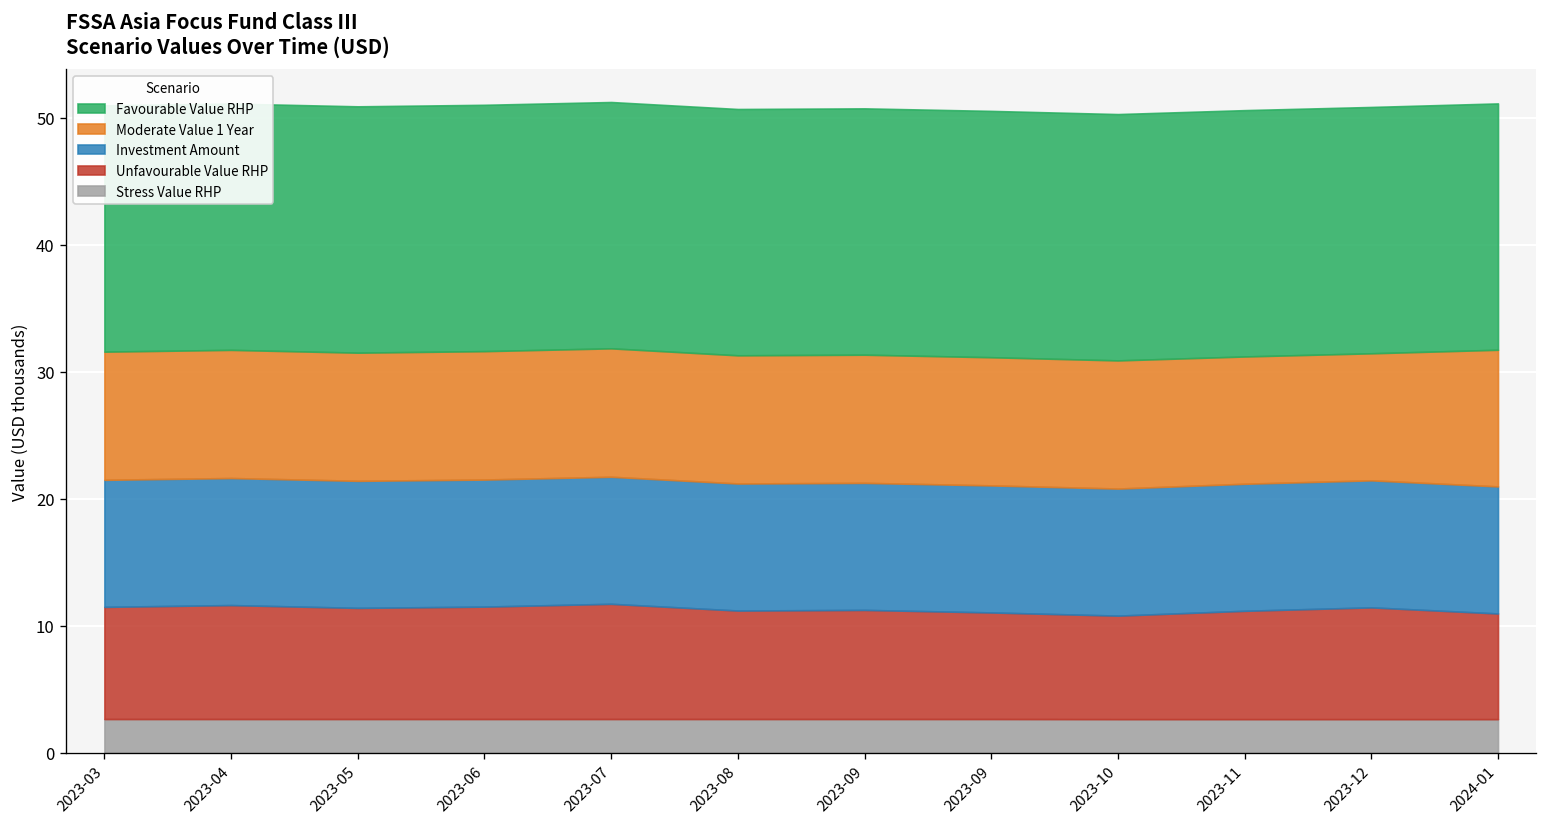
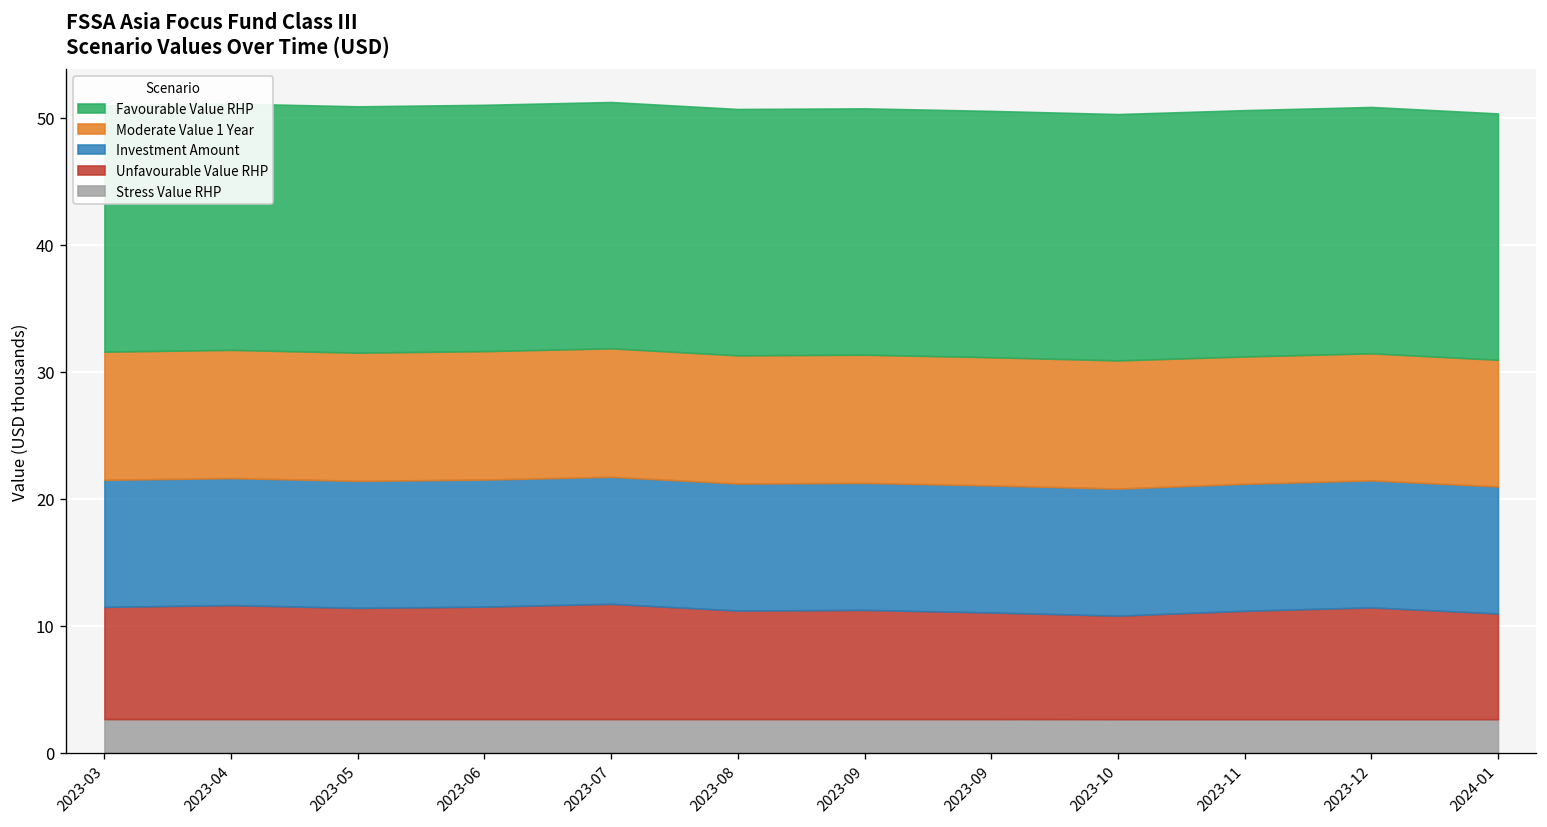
  {
    "Stress Value RHP": {
      "2023-03": 2.7,
      "2023-04": 2.7,
      "2023-05": 2.7,
      "2023-06": 2.7,
      "2023-07": 2.7,
      "2023-08": 2.7,
      "2023-10": 2.7,
      "2023-11": 2.7,
      "2023-12": 2.7,
      "2024-01": 2.7
    },
    "Unfavourable Value RHP": {
      "2023-03": 8.8,
      "2023-04": 9.0,
      "2023-05": 8.8,
      "2023-06": 8.9,
      "2023-07": 9.1,
      "2023-08": 8.5,
      "2023-10": 8.2,
      "2023-11": 8.5,
      "2023-12": 8.8,
      "2024-01": 8.3
    },
    "Investment Amount": {
      "2023-03": 10.0,
      "2023-04": 10.0,
      "2023-05": 10.0,
      "2023-06": 10.0,
      "2023-07": 10.0,
      "2023-08": 10.0,
      "2023-10": 10.0,
      "2023-11": 10.0,
      "2023-12": 10.0,
      "2024-01": 10.0
    },
    "Moderate Value 1 Year": {
      "2023-03": 10.1,
      "2023-04": 10.1,
      "2023-05": 10.1,
      "2023-06": 10.1,
      "2023-07": 10.1,
      "2023-08": 10.1,
      "2023-10": 10.1,
      "2023-11": 10.0,
      "2023-12": 10.0,
-     "2024-01": 10.8
+     "2024-01": 10.0
    },
    "Favourable Value RHP": {
      "2023-05": 19.4,
      "2023-06": 19.4,
      "2023-07": 19.4,
      "2023-08": 19.4,
      "2023-10": 19.4,
      "2023-11": 19.4,
      "2023-12": 19.4,
      "2024-01": 19.4
    }
  }
